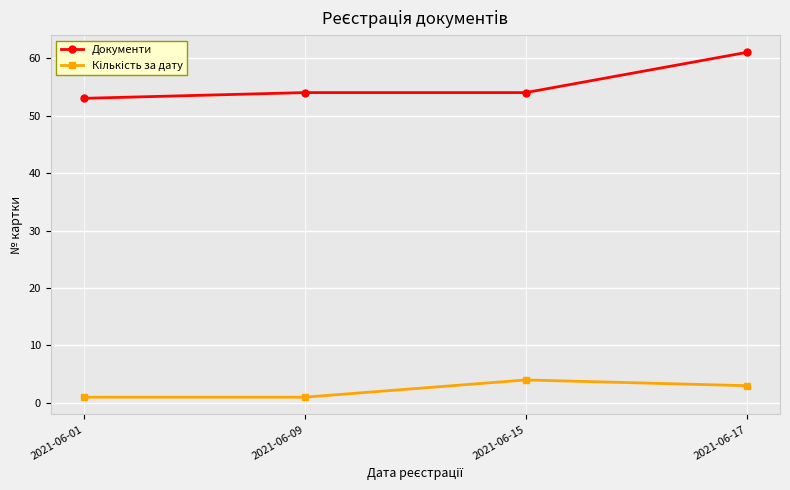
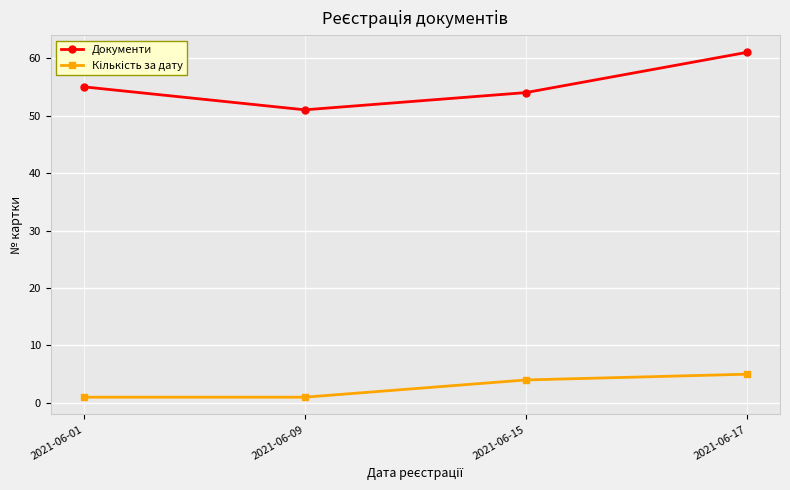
  {
    "Документи": {
-     "2021-06-01": 53,
-     "2021-06-09": 54,
+     "2021-06-01": 55,
+     "2021-06-09": 51,
      "2021-06-15": 54,
      "2021-06-17": 61
    },
    "Кількість за дату": {
      "2021-06-01": 1,
      "2021-06-09": 1,
      "2021-06-15": 4,
-     "2021-06-17": 3
+     "2021-06-17": 5
    }
  }
